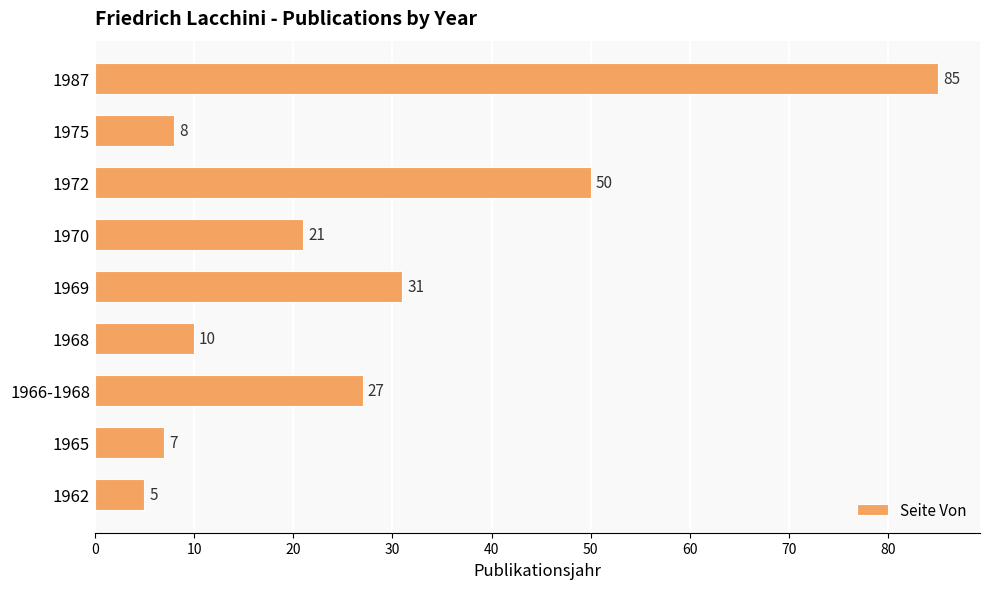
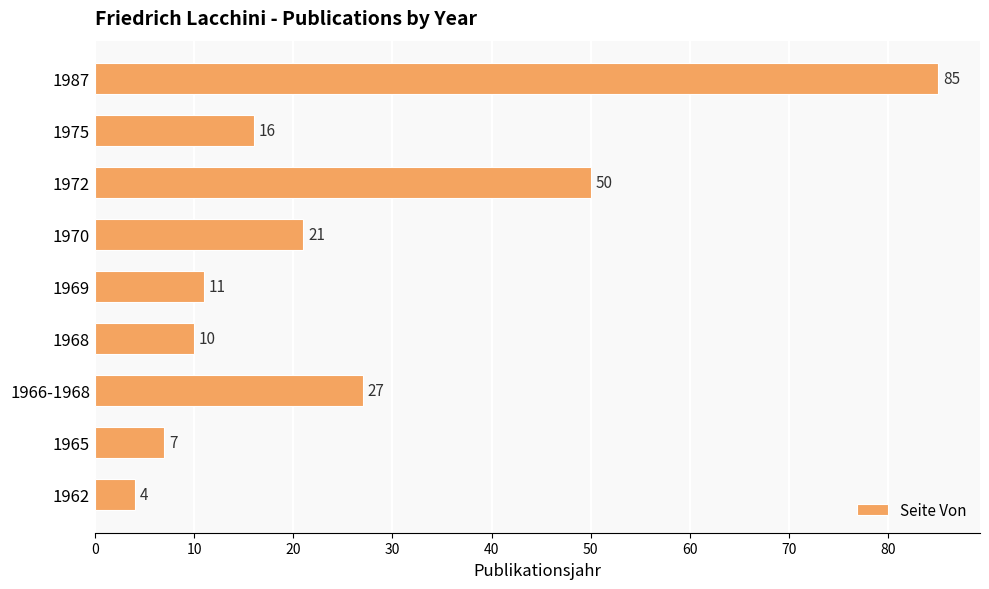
  {
    "1987": 85,
-   "1975": 8,
+   "1975": 16,
    "1972": 50,
    "1970": 21,
-   "1969": 31,
+   "1969": 11,
    "1968": 10,
    "1966-1968": 27,
    "1965": 7,
-   "1962": 5
+   "1962": 4
  }
